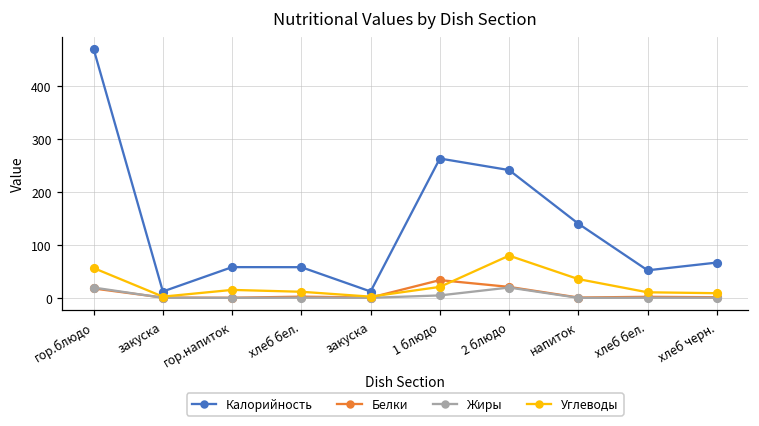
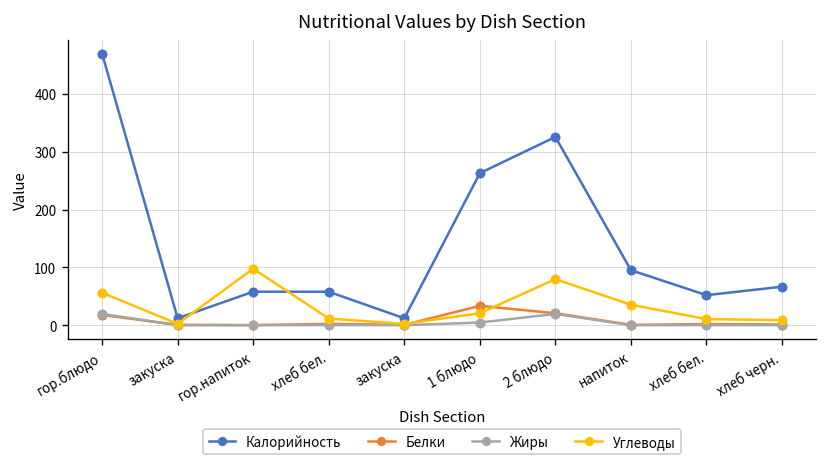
  {
    "Калорийность": {
      "гор.блюдо": 470,
      "гор.напиток": 60,
      "1 блюдо": 260,
-     "2 блюдо": 240,
-     "напиток": 140,
+     "2 блюдо": 330,
+     "напиток": 100,
      "хлеб черн.": 70
    },
    "Белки": {
      "1 блюдо": 30
    },
    "Жиры": {
      "1 блюдо": 0
    },
    "Углеводы": {
      "гор.блюдо": 60,
-     "гор.напиток": 20,
+     "гор.напиток": 100,
      "1 блюдо": 20,
      "2 блюдо": 80,
      "напиток": 40,
      "хлеб черн.": 10
    }
  }
